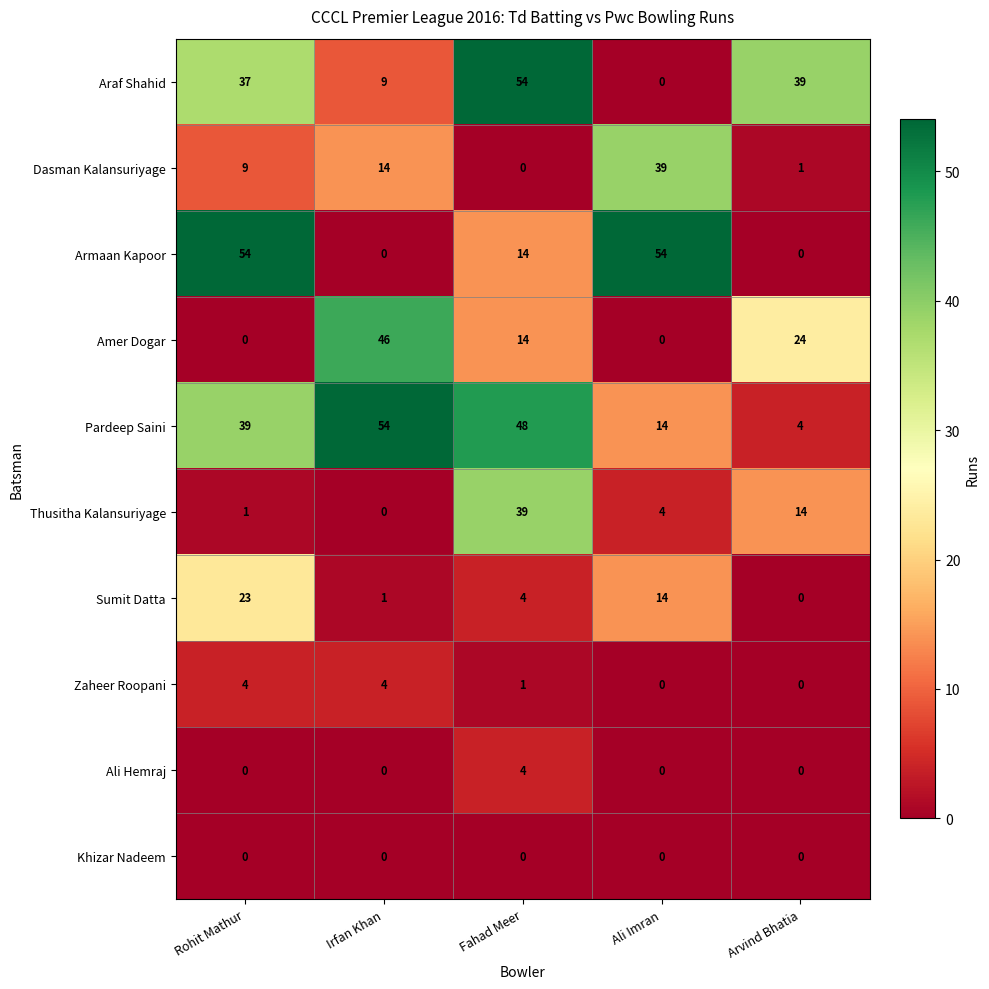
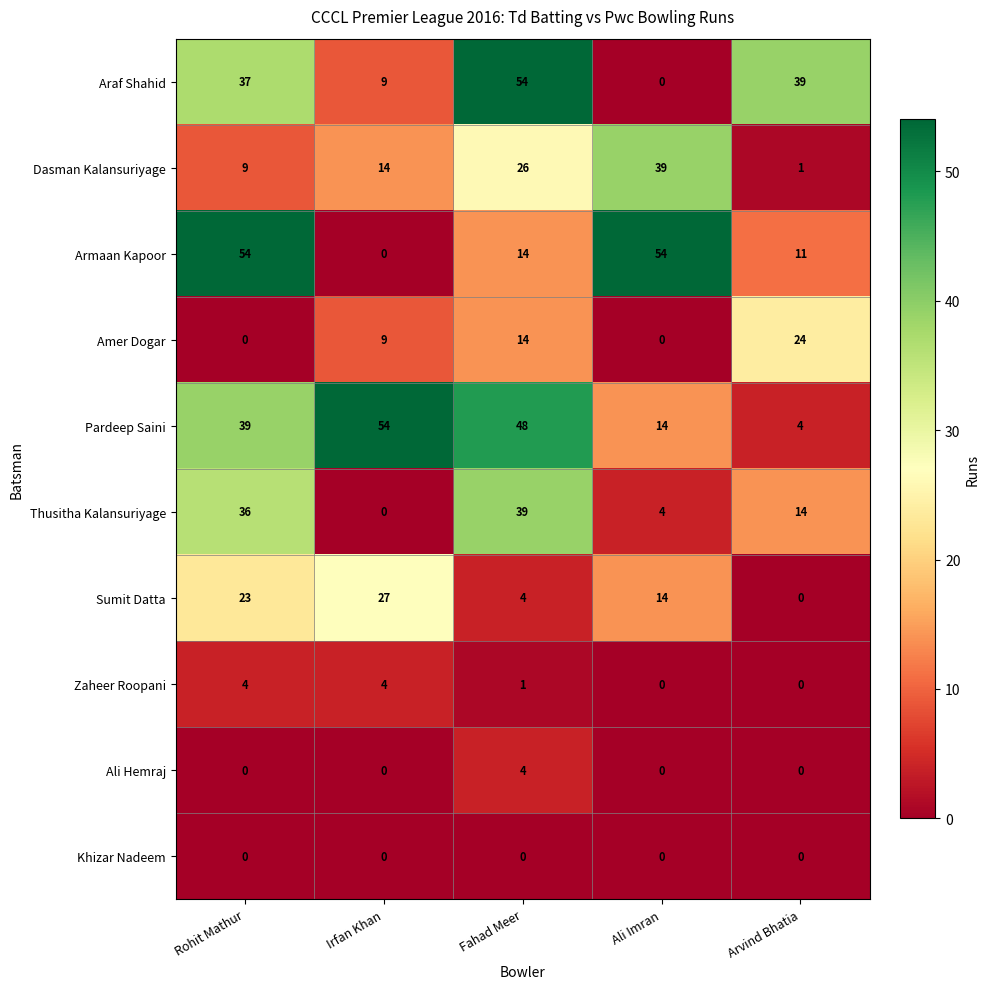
  {
    "Araf Shahid": {
      "Rohit Mathur": 37,
      "Irfan Khan": 9,
      "Fahad Meer": 54,
      "Ali Imran": 0,
      "Arvind Bhatia": 39
    },
    "Dasman Kalansuriyage": {
      "Rohit Mathur": 9,
      "Irfan Khan": 14,
-     "Fahad Meer": 0,
+     "Fahad Meer": 26,
      "Ali Imran": 39,
      "Arvind Bhatia": 1
    },
    "Armaan Kapoor": {
      "Rohit Mathur": 54,
      "Irfan Khan": 0,
      "Fahad Meer": 14,
      "Ali Imran": 54,
-     "Arvind Bhatia": 0
+     "Arvind Bhatia": 11
    },
    "Amer Dogar": {
      "Rohit Mathur": 0,
-     "Irfan Khan": 46,
+     "Irfan Khan": 9,
      "Fahad Meer": 14,
      "Ali Imran": 0,
      "Arvind Bhatia": 24
    },
    "Pardeep Saini": {
      "Rohit Mathur": 39,
      "Irfan Khan": 54,
      "Fahad Meer": 48,
      "Ali Imran": 14,
      "Arvind Bhatia": 4
    },
    "Thusitha Kalansuriyage": {
-     "Rohit Mathur": 1,
+     "Rohit Mathur": 36,
      "Irfan Khan": 0,
      "Fahad Meer": 39,
      "Ali Imran": 4,
      "Arvind Bhatia": 14
    },
    "Sumit Datta": {
      "Rohit Mathur": 23,
-     "Irfan Khan": 1,
+     "Irfan Khan": 27,
      "Fahad Meer": 4,
      "Ali Imran": 14,
      "Arvind Bhatia": 0
    },
    "Zaheer Roopani": {
      "Rohit Mathur": 4,
      "Irfan Khan": 4,
      "Fahad Meer": 1,
      "Ali Imran": 0,
      "Arvind Bhatia": 0
    },
    "Ali Hemraj": {
      "Rohit Mathur": 0,
      "Irfan Khan": 0,
      "Fahad Meer": 4,
      "Ali Imran": 0,
      "Arvind Bhatia": 0
    },
    "Khizar Nadeem": {
      "Rohit Mathur": 0,
      "Irfan Khan": 0,
      "Fahad Meer": 0,
      "Ali Imran": 0,
      "Arvind Bhatia": 0
    }
  }
